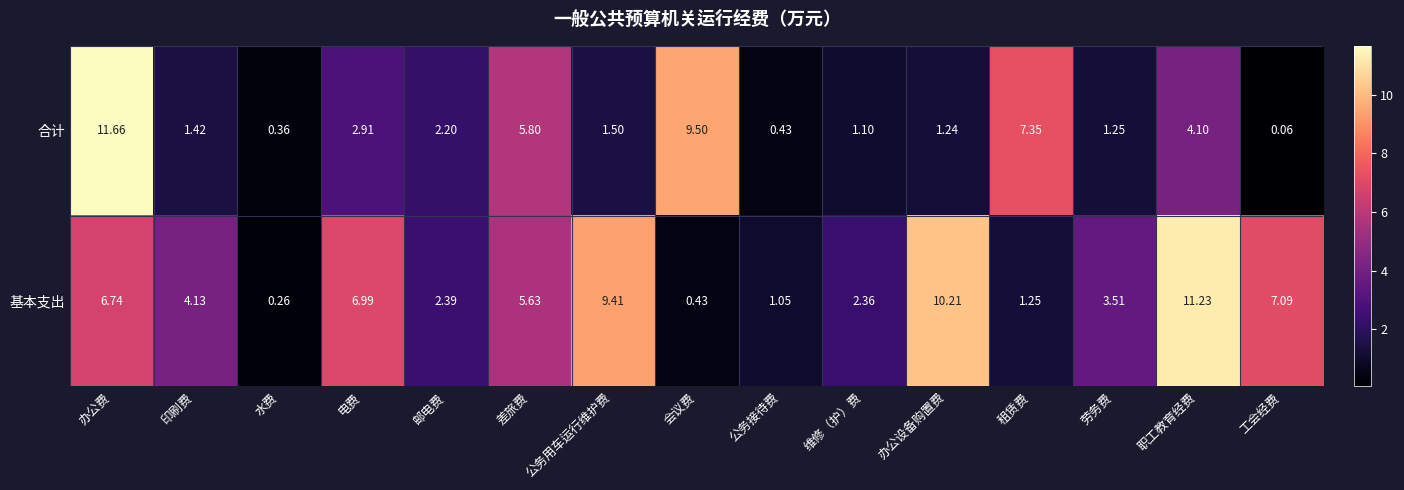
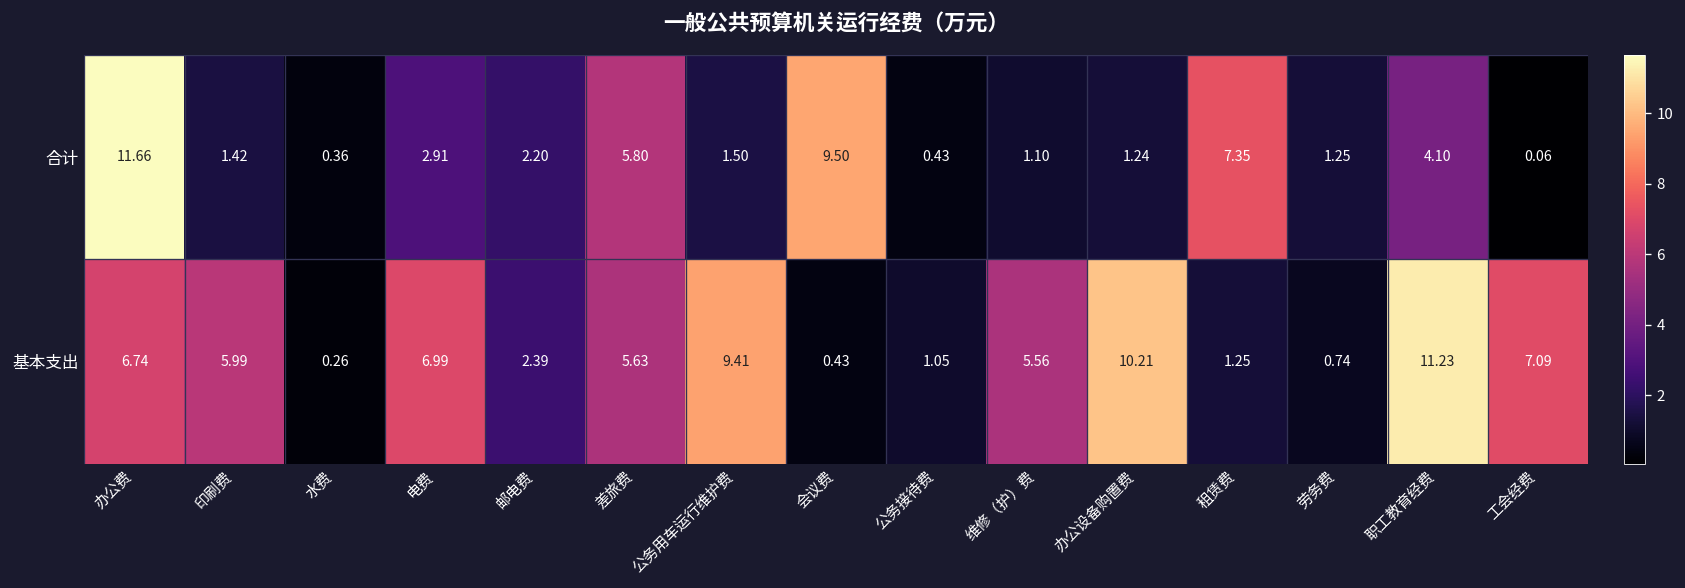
  {
    "合计": {
      "办公费": 11.66,
      "印刷费": 1.42,
      "水费": 0.36,
      "电费": 2.91,
      "邮电费": 2.20,
      "差旅费": 5.80,
      "公务用车运行维护费": 1.50,
      "会议费": 9.50,
      "公务接待费": 0.43,
      "维修（护）费": 1.10,
      "办公设备购置费": 1.24,
      "租赁费": 7.35,
      "劳务费": 1.25,
      "职工教育经费": 4.10,
      "工会经费": 0.06
    },
    "基本支出": {
      "办公费": 6.74,
-     "印刷费": 4.13,
+     "印刷费": 5.99,
      "水费": 0.26,
      "电费": 6.99,
      "邮电费": 2.39,
      "差旅费": 5.63,
      "公务用车运行维护费": 9.41,
      "会议费": 0.43,
      "公务接待费": 1.05,
-     "维修（护）费": 2.36,
+     "维修（护）费": 5.56,
      "办公设备购置费": 10.21,
      "租赁费": 1.25,
-     "劳务费": 3.51,
+     "劳务费": 0.74,
      "职工教育经费": 11.23,
      "工会经费": 7.09
    }
  }
